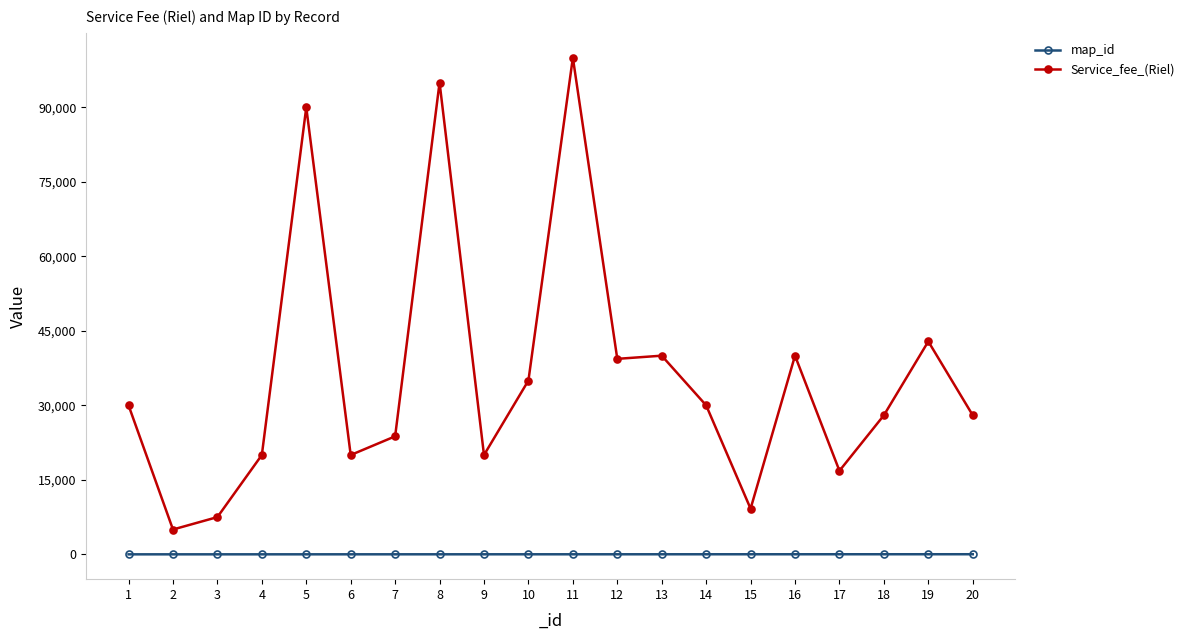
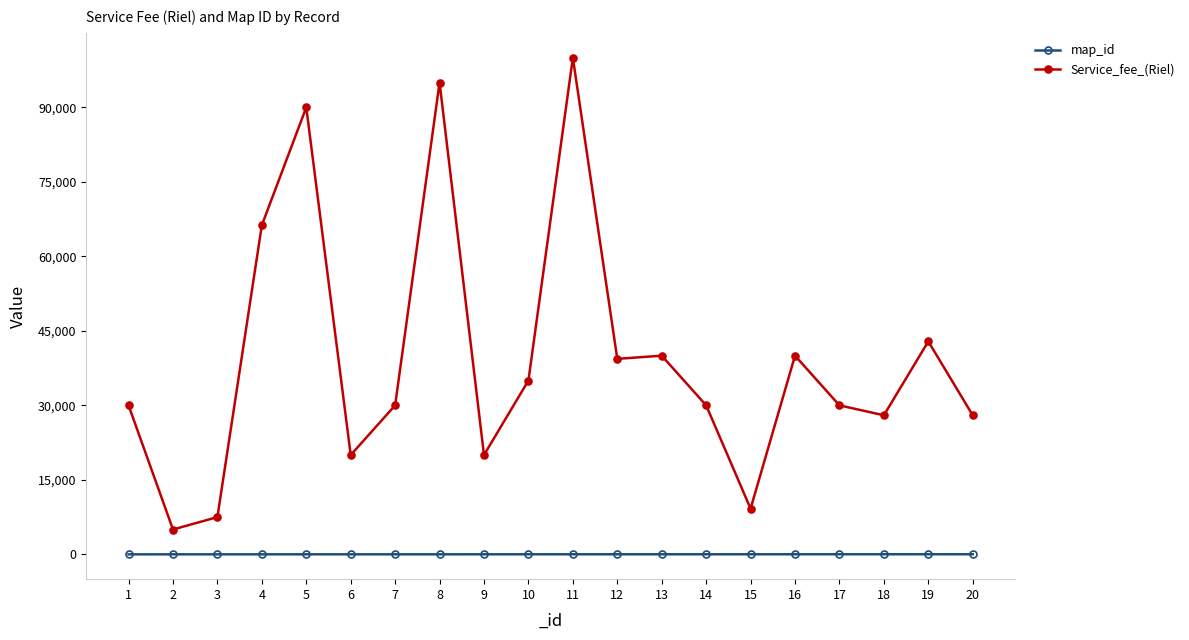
  {
    "map_id": {
      "1": "0",
      "2": "0",
      "3": "0",
      "4": "0",
      "5": "0",
      "6": "0",
      "7": "0",
      "8": "0",
      "9": "0",
      "10": "0",
      "11": "0",
      "12": "0",
      "13": "0",
      "14": "0",
      "15": "0",
      "16": "0",
      "17": "0",
      "18": "0",
      "19": "0",
      "20": "0"
    },
    "Service_fee_(Riel)": {
      "1": "30,000",
      "2": "5,000",
      "3": "8,000",
-     "4": "20,000",
+     "4": "66,000",
      "5": "90,000",
      "6": "20,000",
-     "7": "24,000",
+     "7": "30,000",
      "8": "95,000",
      "9": "20,000",
      "10": "35,000",
      "11": "100,000",
      "12": "39,000",
      "13": "40,000",
      "14": "30,000",
      "15": "9,000",
      "16": "40,000",
-     "17": "17,000",
+     "17": "30,000",
      "18": "28,000",
      "19": "43,000",
      "20": "28,000"
    }
  }
